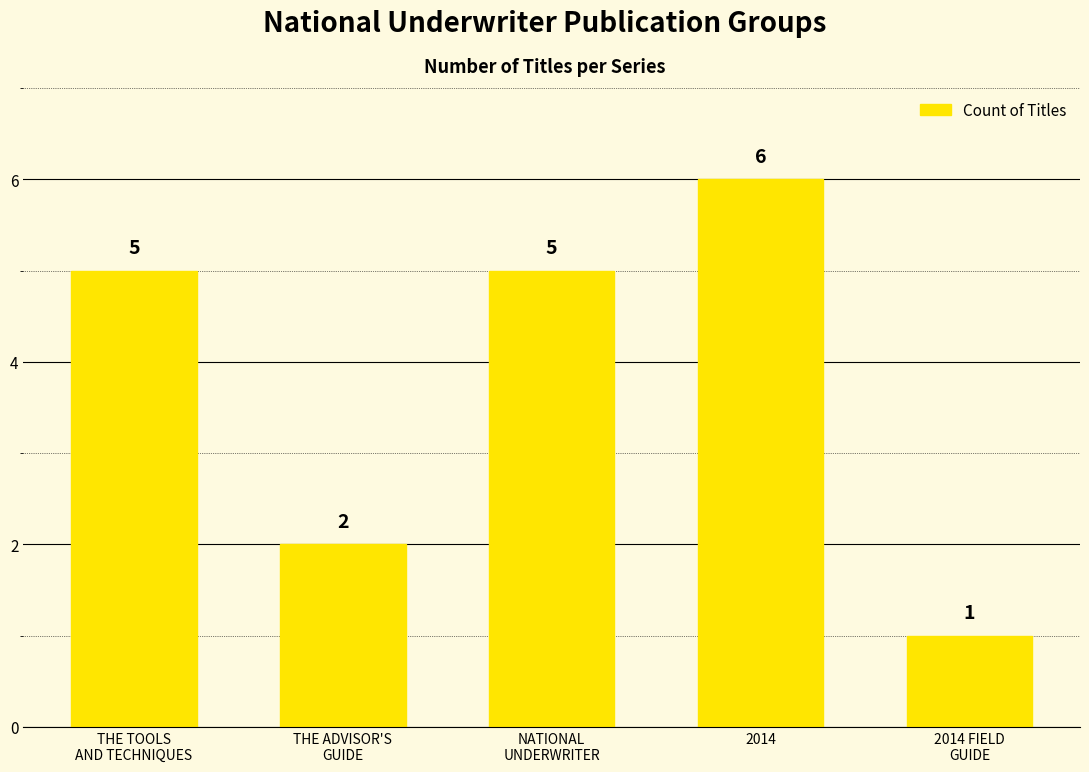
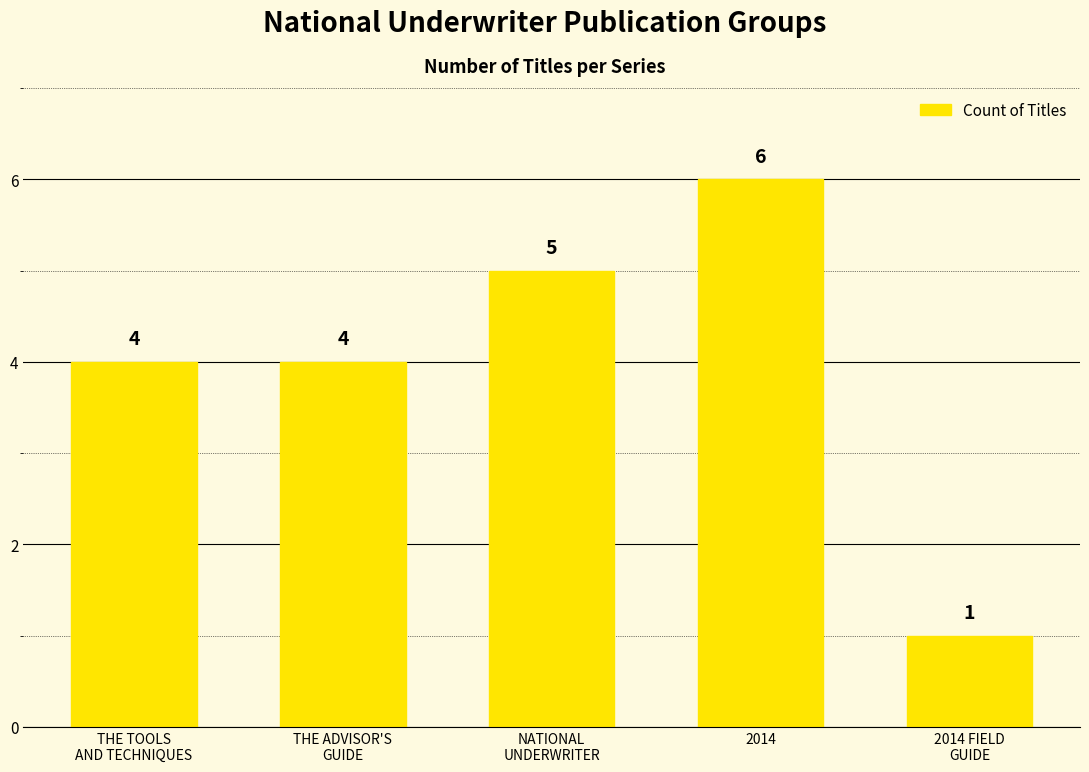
  {
-   "THE TOOLS AND TECHNIQUES": 5,
-   "THE ADVISOR'S GUIDE": 2,
+   "THE TOOLS AND TECHNIQUES": 4,
+   "THE ADVISOR'S GUIDE": 4,
    "NATIONAL UNDERWRITER": 5,
    "2014": 6,
    "2014 FIELD GUIDE": 1
  }
